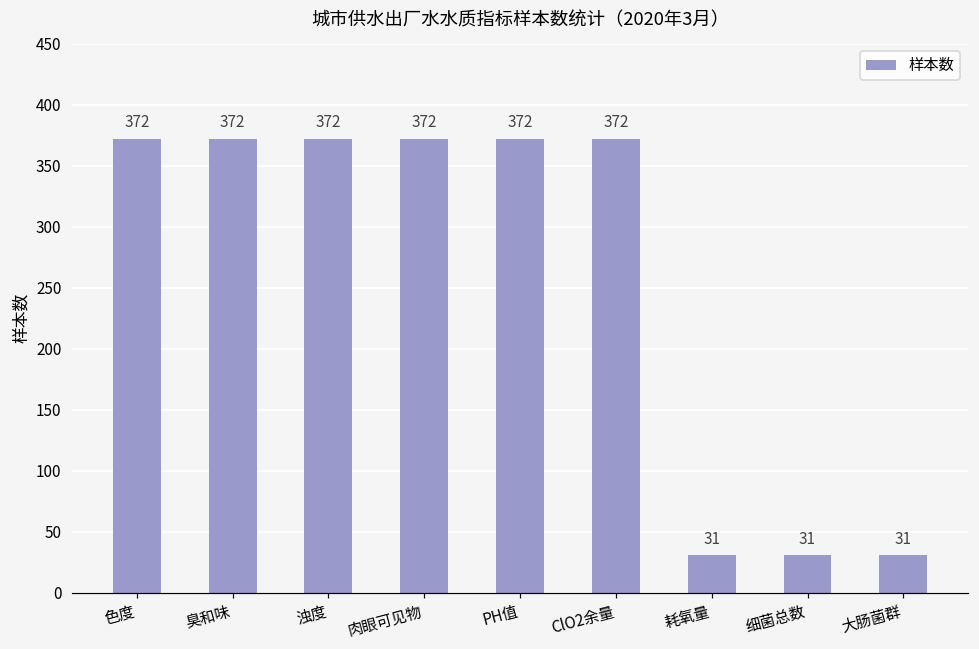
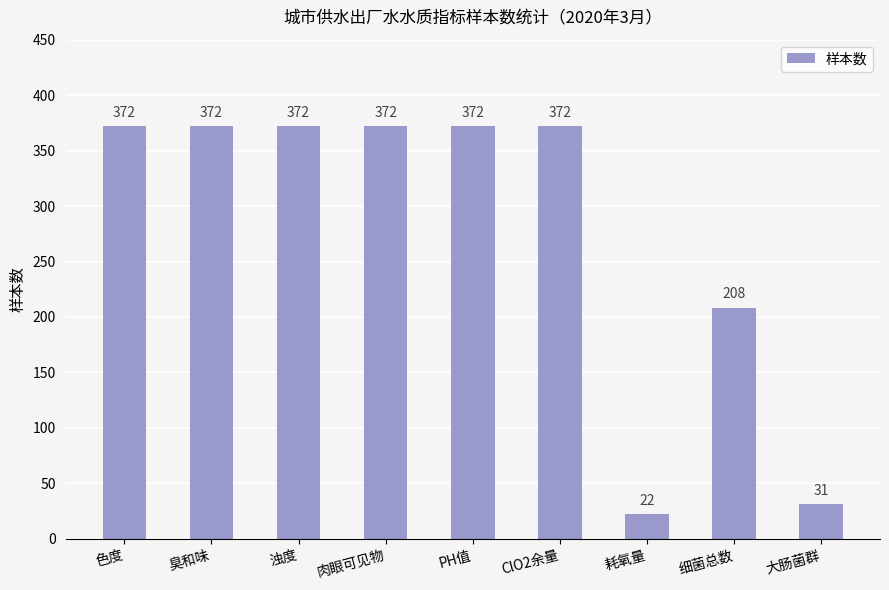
  {
    "色度": 372,
    "臭和味": 372,
    "浊度": 372,
    "肉眼可见物": 372,
    "PH值": 372,
    "ClO2余量": 372,
-   "耗氧量": 31,
-   "细菌总数": 31,
+   "耗氧量": 22,
+   "细菌总数": 208,
    "大肠菌群": 31
  }
